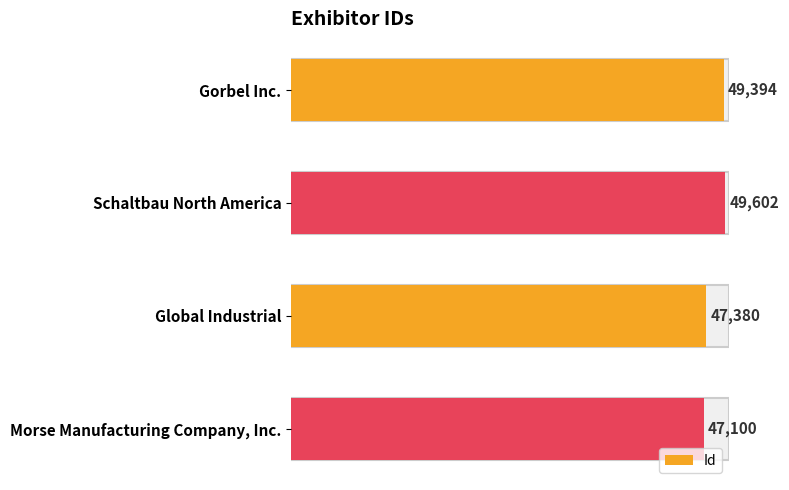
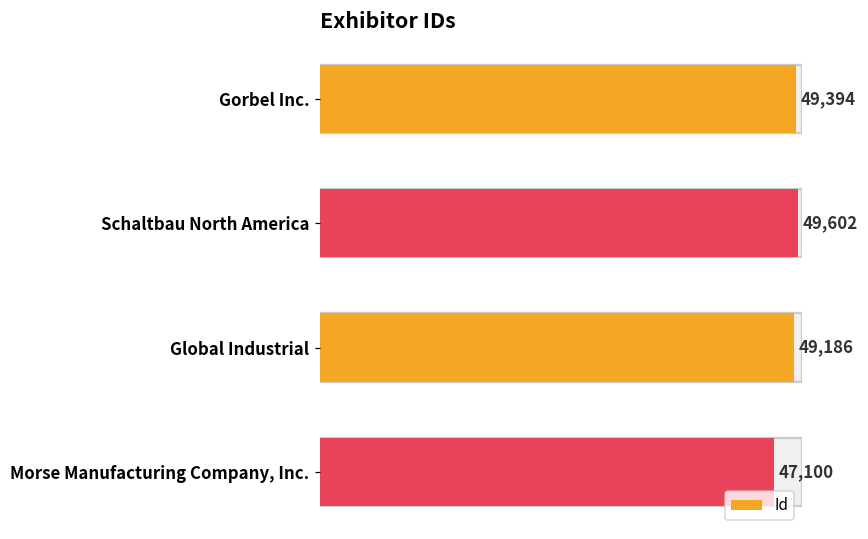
  {
    "Gorbel Inc.": "49,394",
    "Schaltbau North America": "49,602",
-   "Global Industrial": "47,380",
+   "Global Industrial": "49,186",
    "Morse Manufacturing Company, Inc.": "47,100"
  }
